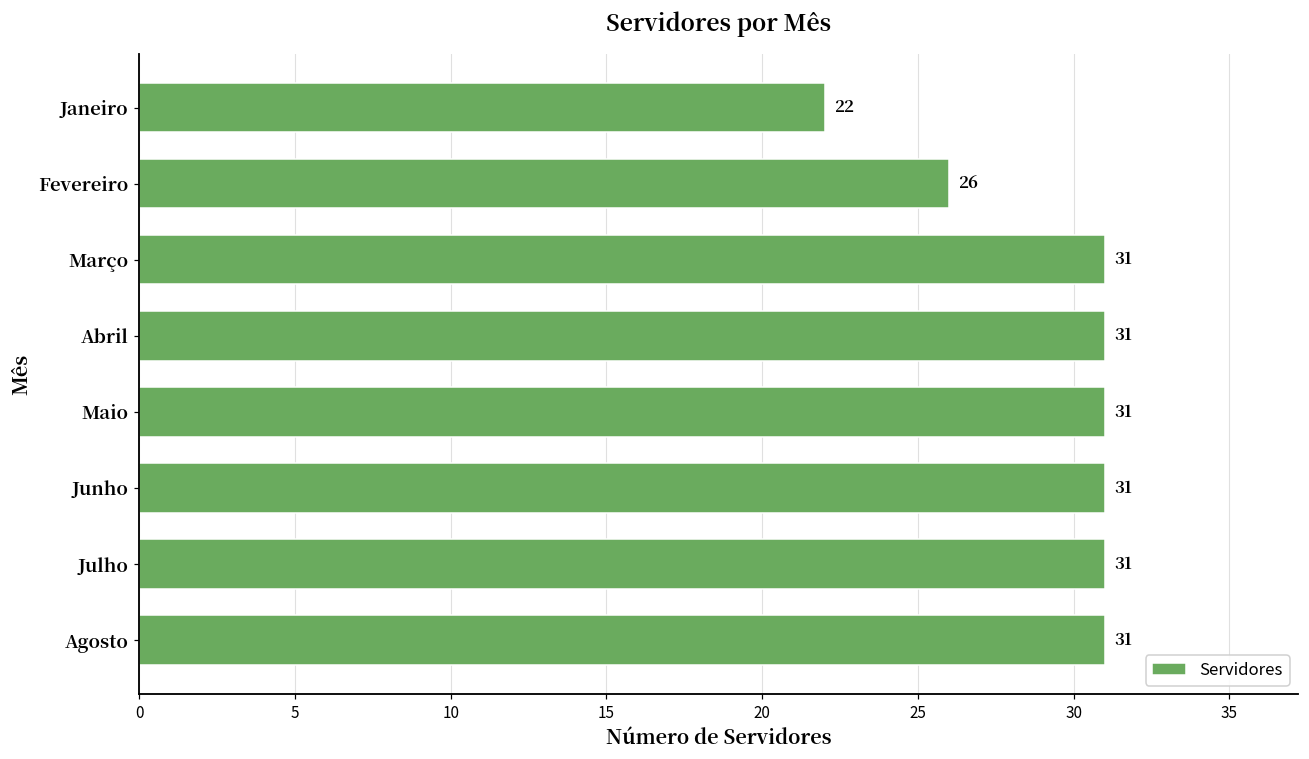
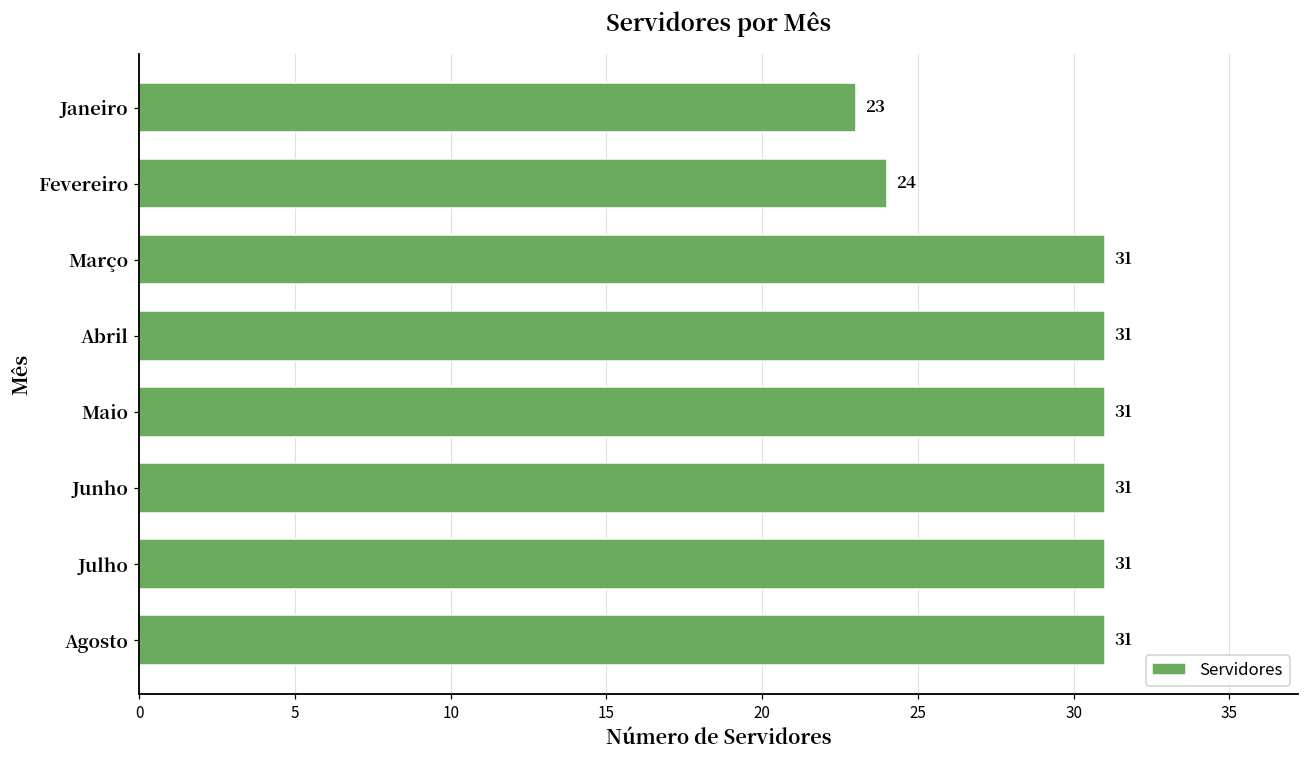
  {
-   "Janeiro": 22,
-   "Fevereiro": 26,
+   "Janeiro": 23,
+   "Fevereiro": 24,
    "Março": 31,
    "Abril": 31,
    "Maio": 31,
    "Junho": 31,
    "Julho": 31,
    "Agosto": 31
  }
